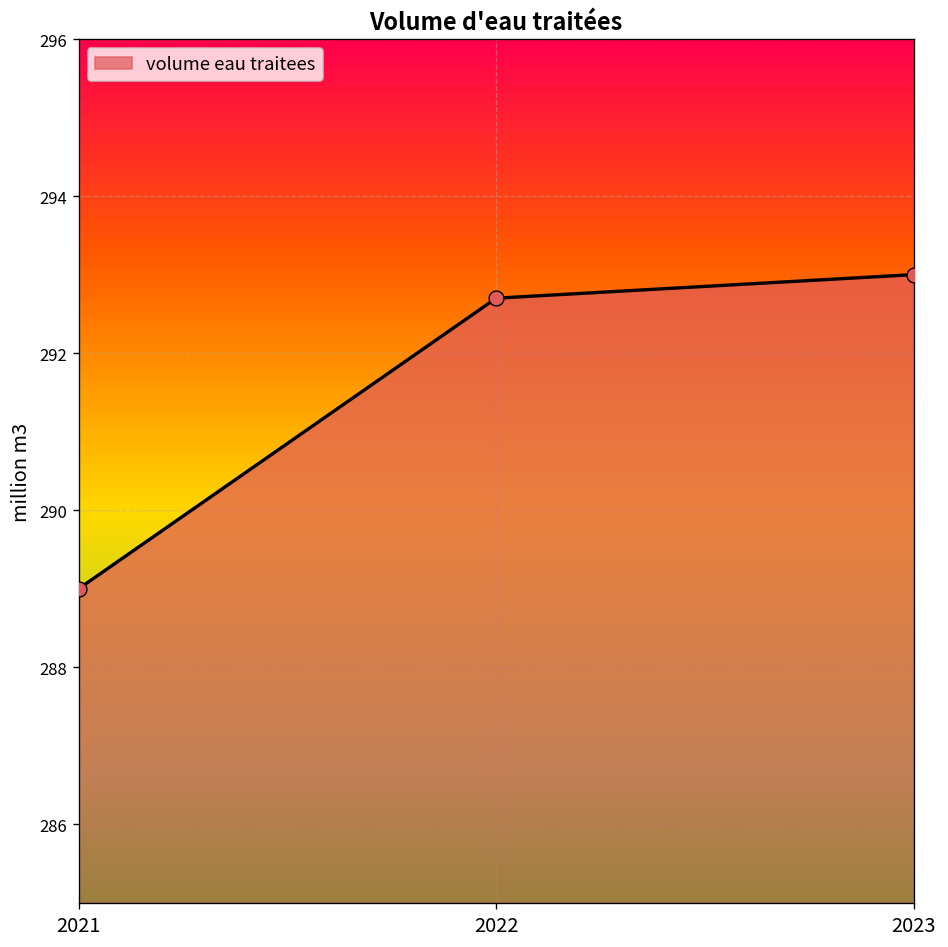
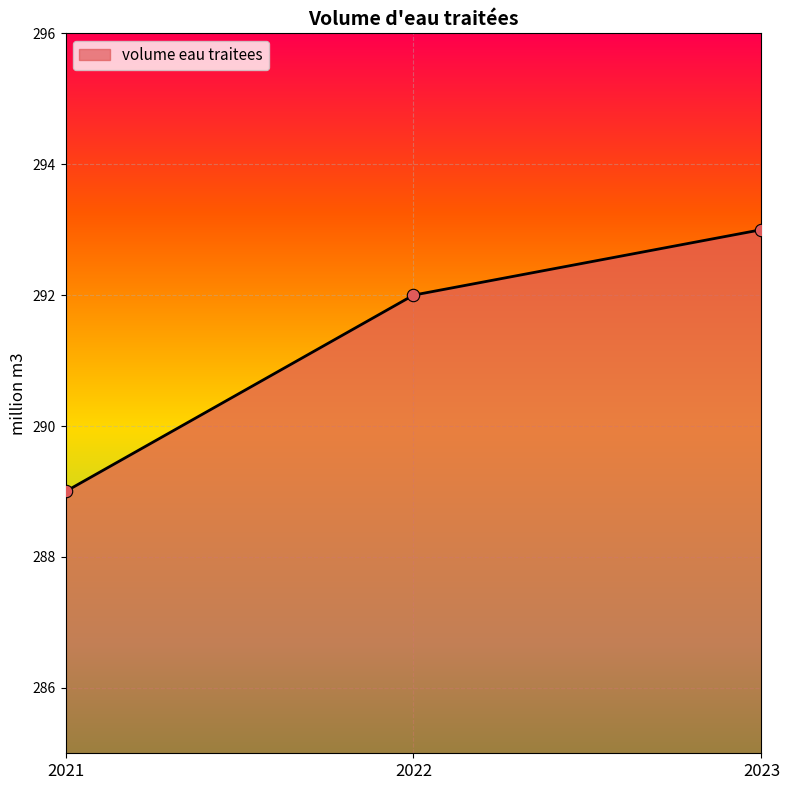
  {
    "2021": 289.0,
-   "2022": 292.7,
+   "2022": 292.0,
    "2023": 293.0
  }
